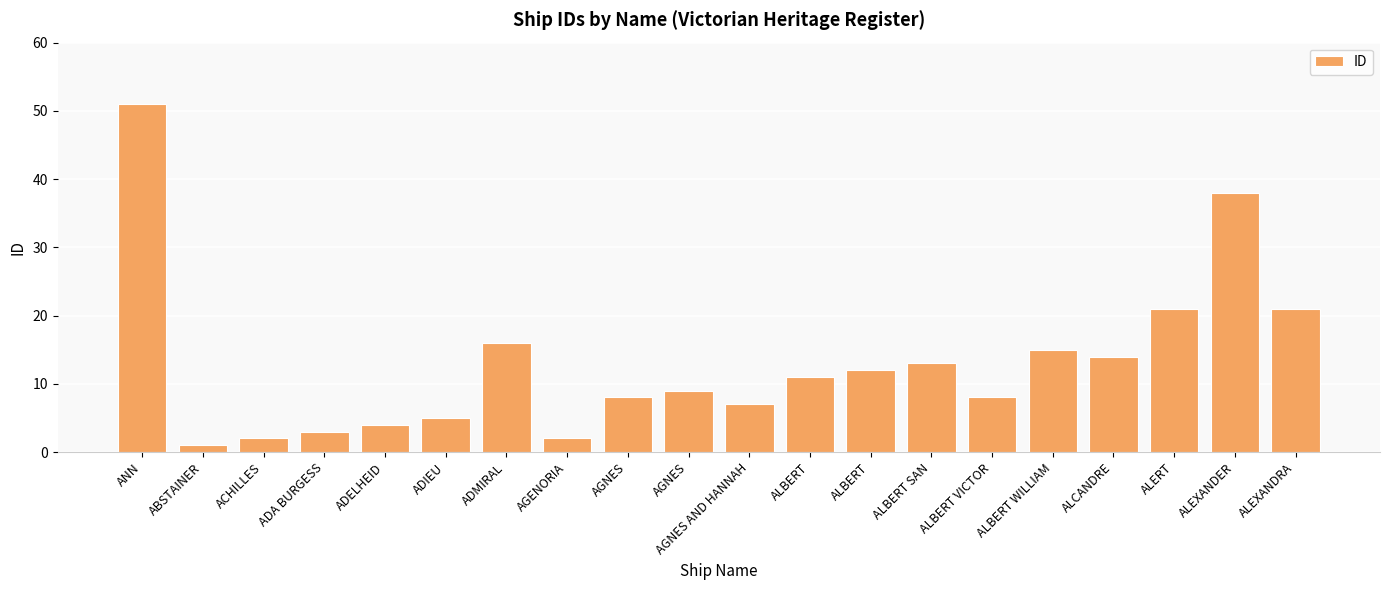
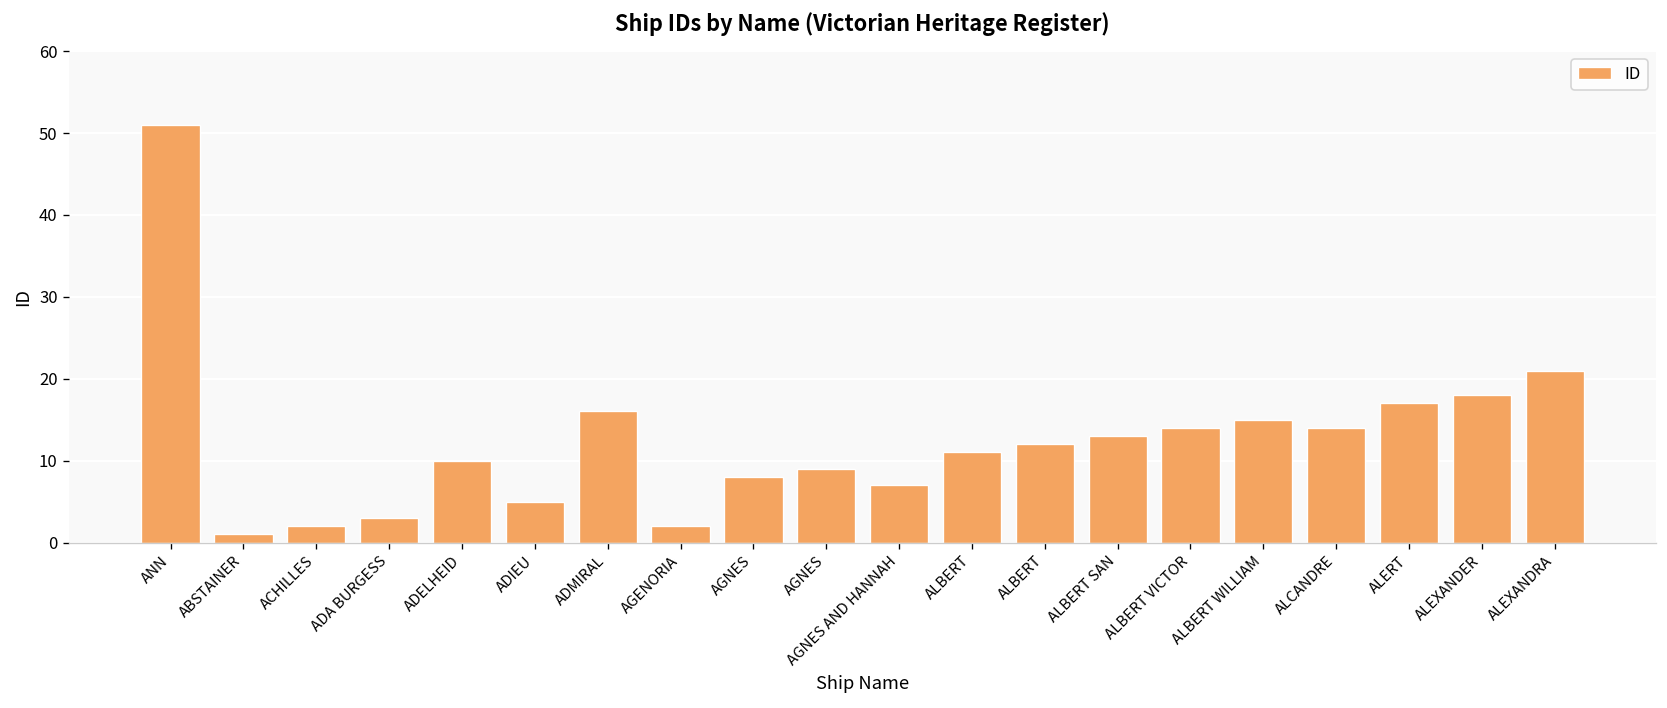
  {
    "ANN": 51,
    "ABSTAINER": 1,
    "ACHILLES": 2,
    "ADA BURGESS": 3,
-   "ADELHEID": 4,
+   "ADELHEID": 10,
    "ADIEU": 5,
    "ADMIRAL": 16,
    "AGENORIA": 2,
    "AGNES AND HANNAH": 7,
    "ALBERT SAN": 13,
-   "ALBERT VICTOR": 8,
+   "ALBERT VICTOR": 14,
    "ALBERT WILLIAM": 15,
    "ALCANDRE": 14,
-   "ALERT": 21,
-   "ALEXANDER": 38,
+   "ALERT": 17,
+   "ALEXANDER": 18,
    "ALEXANDRA": 21
  }
